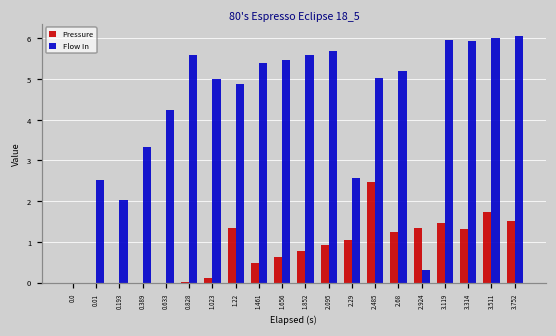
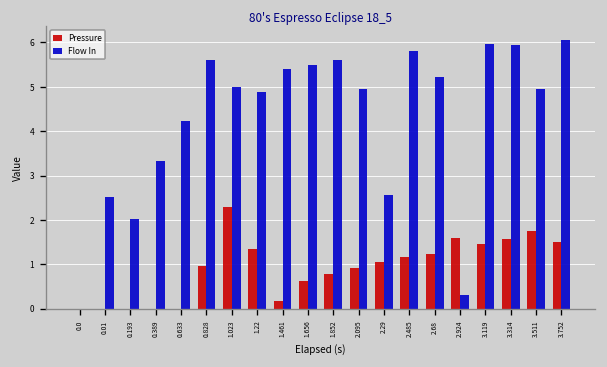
  {
    "Pressure": {
      "0.0": 0.0,
      "0.01": 0.0,
      "0.193": 0.0,
      "0.389": 0.0,
      "0.633": 0.0,
-     "0.828": 0.0,
-     "1.023": 0.1,
+     "0.828": 1.0,
+     "1.023": 2.3,
      "1.22": 1.3,
-     "1.461": 0.5,
+     "1.461": 0.2,
      "1.656": 0.6,
      "1.852": 0.8,
      "2.095": 0.9,
      "2.29": 1.1,
-     "2.485": 2.5,
+     "2.485": 1.2,
      "2.68": 1.2,
-     "2.924": 1.4,
+     "2.924": 1.6,
      "3.119": 1.5,
-     "3.314": 1.3,
+     "3.314": 1.6,
      "3.511": 1.7,
      "3.752": 1.5
    },
    "Flow In": {
      "0.0": 0.0,
      "0.01": 2.5,
      "0.193": 2.0,
      "0.389": 3.3,
      "0.633": 4.2,
      "0.828": 5.6,
      "1.023": 5.0,
      "1.22": 4.9,
      "1.461": 5.4,
      "1.656": 5.5,
      "1.852": 5.6,
-     "2.095": 5.7,
+     "2.095": 5.0,
      "2.29": 2.6,
-     "2.485": 5.0,
+     "2.485": 5.8,
      "2.68": 5.2,
      "2.924": 0.3,
      "3.119": 6.0,
      "3.314": 5.9,
-     "3.511": 6.0,
+     "3.511": 5.0,
      "3.752": 6.1
    }
  }
